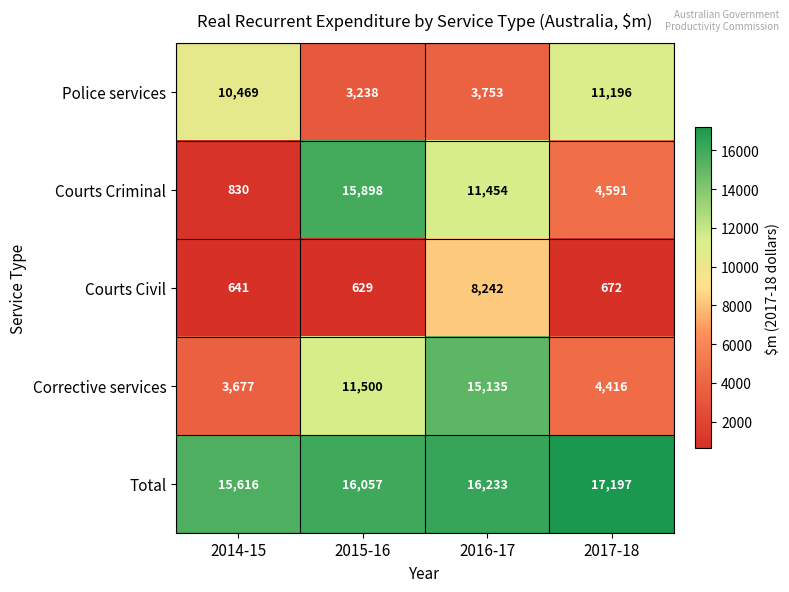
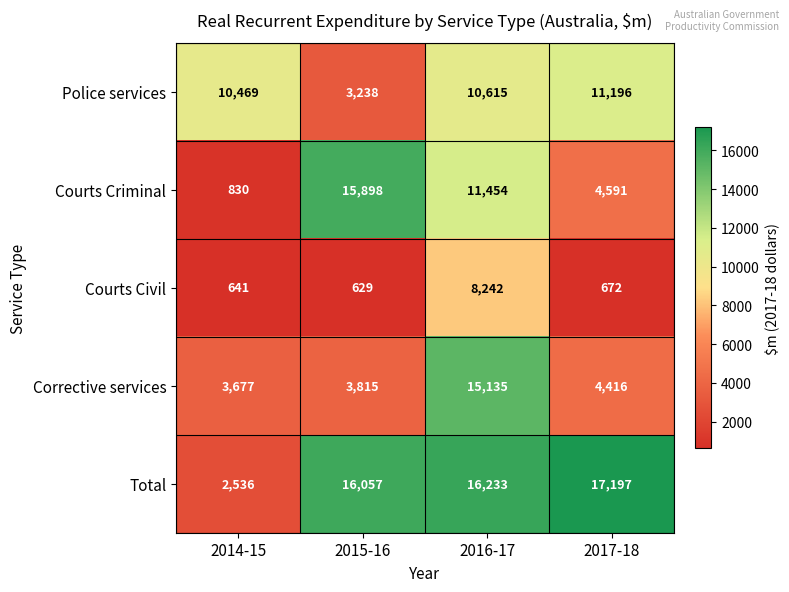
  {
    "Police services": {
      "2014-15": "10,469",
      "2015-16": "3,238",
-     "2016-17": "3,753",
+     "2016-17": "10,615",
      "2017-18": "11,196"
    },
    "Courts Criminal": {
      "2014-15": "830",
      "2015-16": "15,898",
      "2016-17": "11,454",
      "2017-18": "4,591"
    },
    "Courts Civil": {
      "2014-15": "641",
      "2015-16": "629",
      "2016-17": "8,242",
      "2017-18": "672"
    },
    "Corrective services": {
      "2014-15": "3,677",
-     "2015-16": "11,500",
+     "2015-16": "3,815",
      "2016-17": "15,135",
      "2017-18": "4,416"
    },
    "Total": {
-     "2014-15": "15,616",
+     "2014-15": "2,536",
      "2015-16": "16,057",
      "2016-17": "16,233",
      "2017-18": "17,197"
    }
  }
